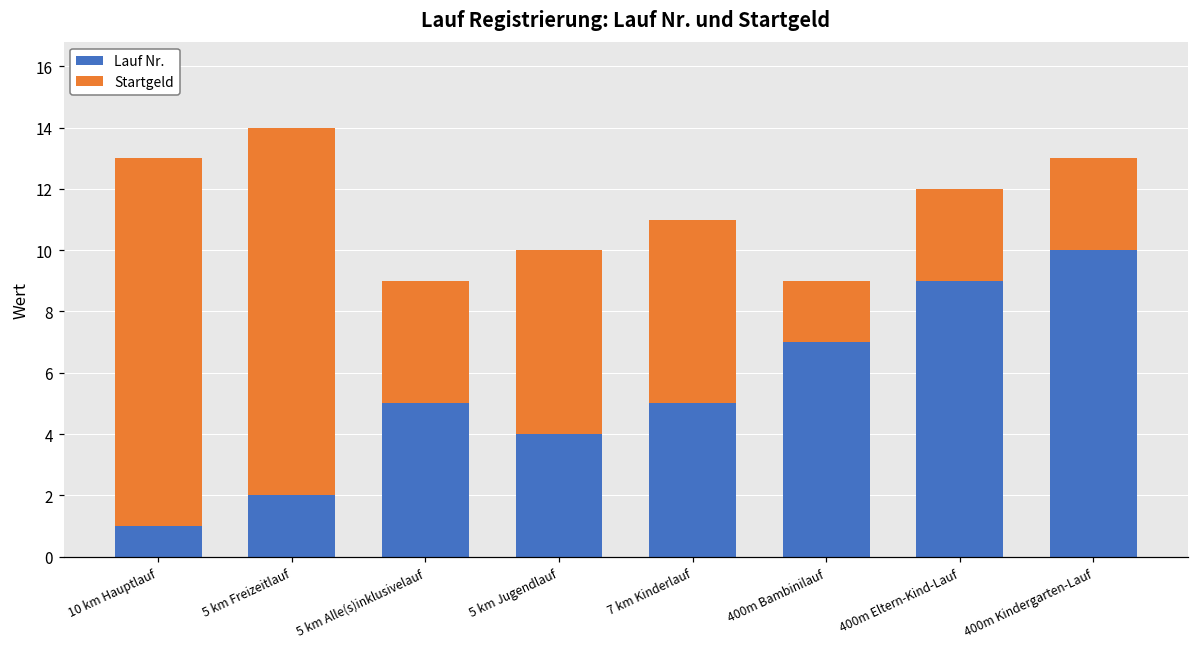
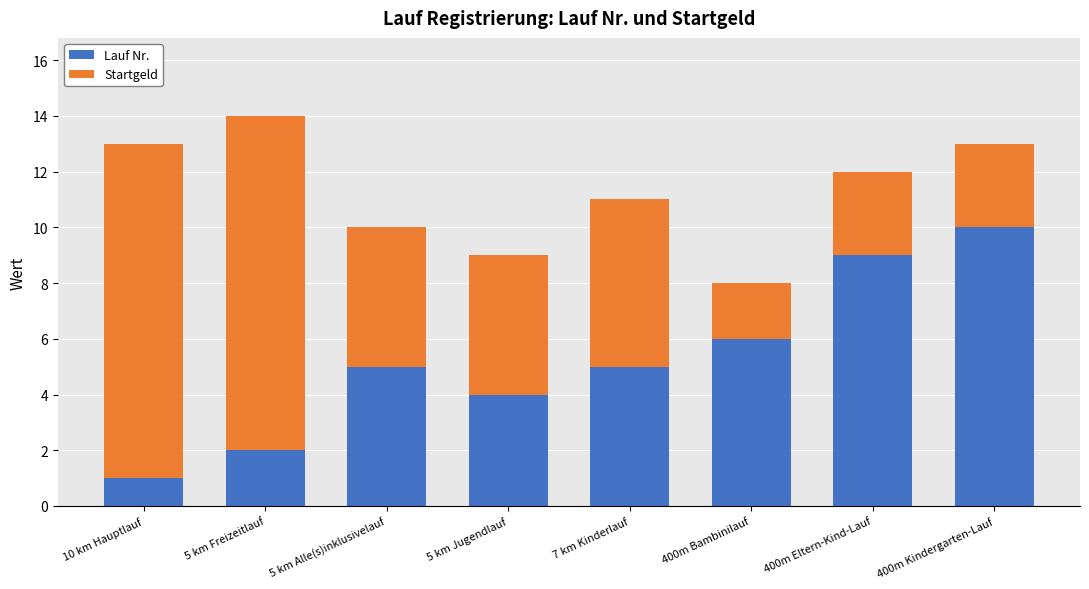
  {
    "Lauf Nr.": {
      "10 km Hauptlauf": 1,
      "5 km Freizeitlauf": 2,
      "5 km Alle(s)inklusivelauf": 5,
      "5 km Jugendlauf": 4,
      "7 km Kinderlauf": 5,
-     "400m Bambinilauf": 7,
+     "400m Bambinilauf": 6,
      "400m Eltern-Kind-Lauf": 9,
      "400m Kindergarten-Lauf": 10
    },
    "Startgeld": {
      "10 km Hauptlauf": 12,
      "5 km Freizeitlauf": 12,
-     "5 km Alle(s)inklusivelauf": 4,
-     "5 km Jugendlauf": 6,
+     "5 km Alle(s)inklusivelauf": 5,
+     "5 km Jugendlauf": 5,
      "7 km Kinderlauf": 6,
      "400m Bambinilauf": 2,
      "400m Eltern-Kind-Lauf": 3,
      "400m Kindergarten-Lauf": 3
    }
  }
